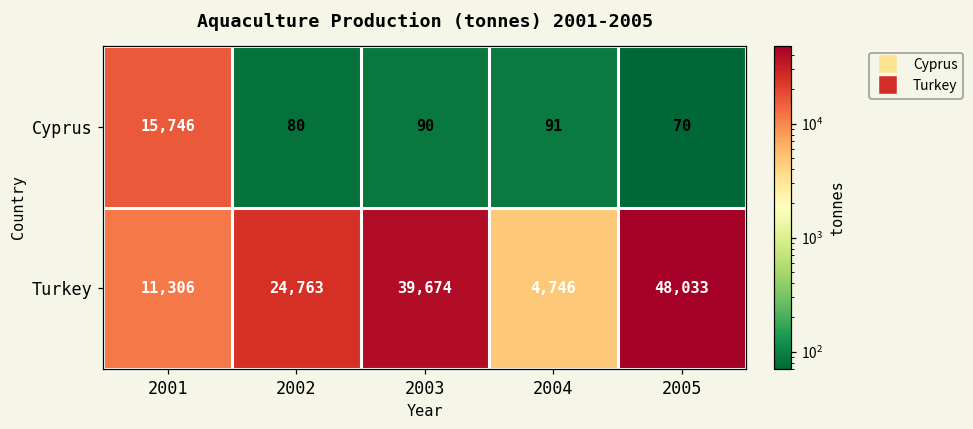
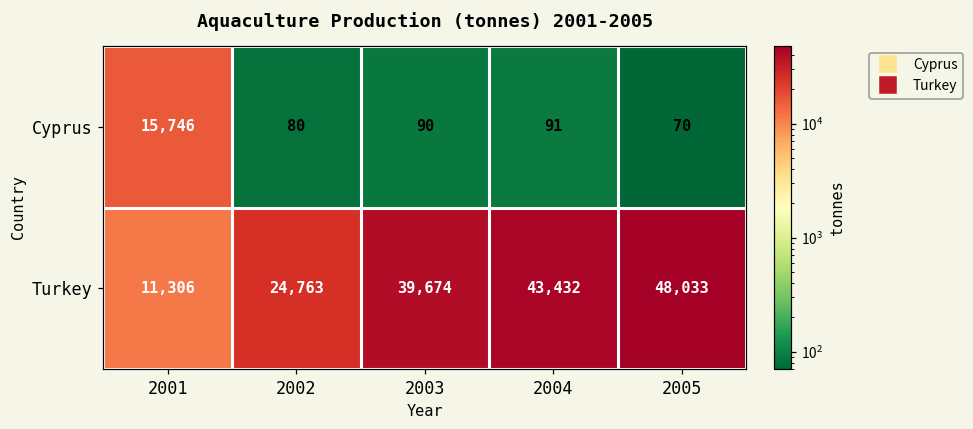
  {
    "Cyprus": {
      "2001": "15,746",
      "2002": "80",
      "2003": "90",
      "2004": "91",
      "2005": "70"
    },
    "Turkey": {
      "2001": "11,306",
      "2002": "24,763",
      "2003": "39,674",
-     "2004": "4,746",
+     "2004": "43,432",
      "2005": "48,033"
    }
  }
